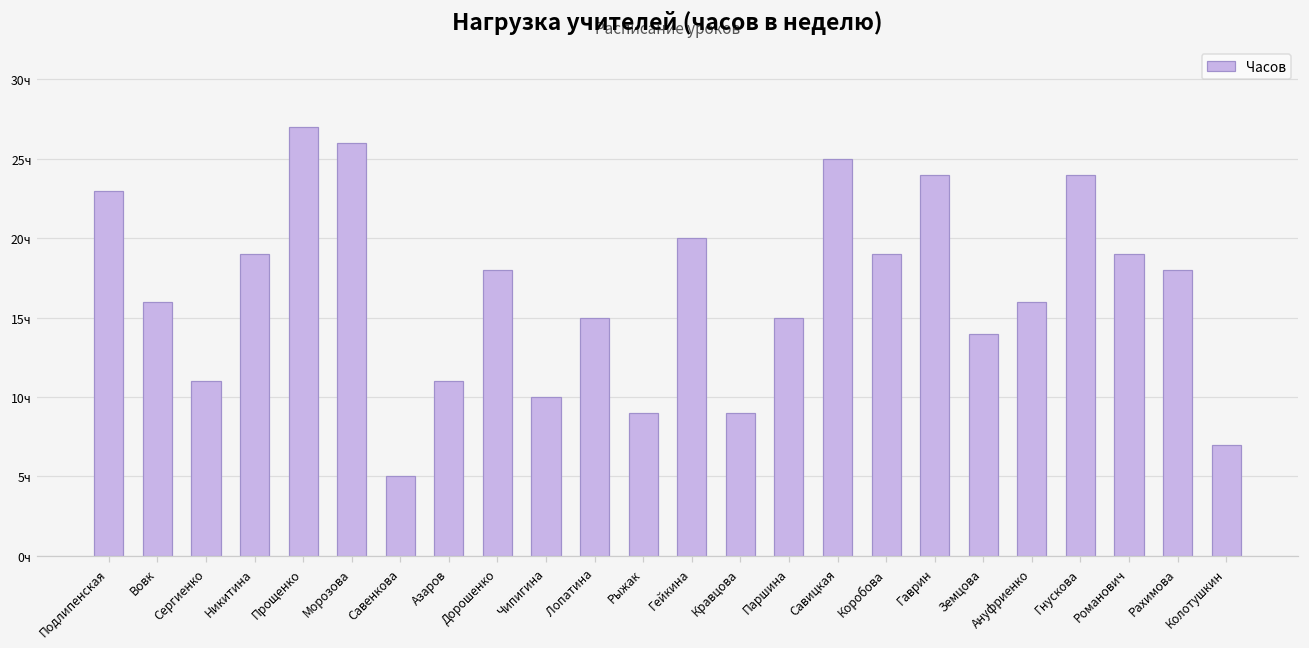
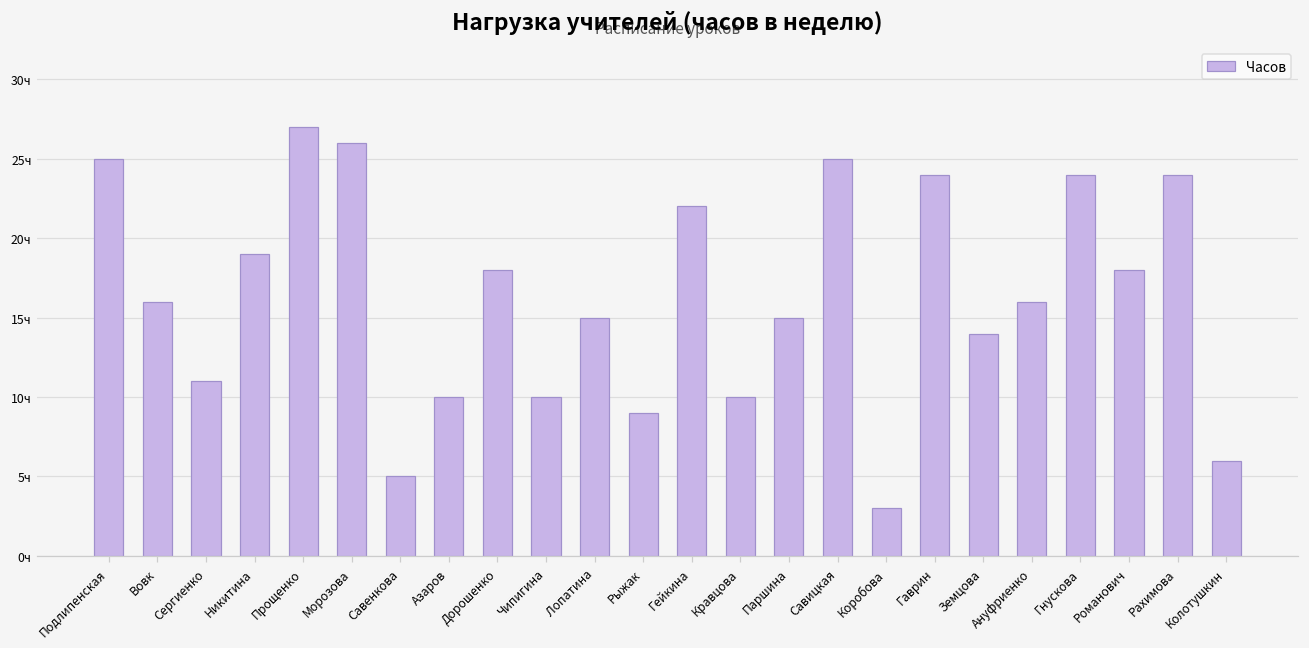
  {
-   "Подлипенская": "23ч",
+   "Подлипенская": "25ч",
    "Вовк": "16ч",
    "Сергиенко": "11ч",
    "Никитина": "19ч",
    "Прощенко": "27ч",
    "Морозова": "26ч",
    "Савенкова": "5ч",
-   "Азаров": "11ч",
+   "Азаров": "10ч",
    "Дорошенко": "18ч",
    "Чипигина": "10ч",
    "Лопатина": "15ч",
    "Рыжак": "9ч",
-   "Гейкина": "20ч",
-   "Кравцова": "9ч",
+   "Гейкина": "22ч",
+   "Кравцова": "10ч",
    "Паршина": "15ч",
    "Савицкая": "25ч",
-   "Коробова": "19ч",
+   "Коробова": "3ч",
    "Гаврин": "24ч",
    "Земцова": "14ч",
    "Ануфриенко": "16ч",
    "Гнускова": "24ч",
-   "Романович": "19ч",
-   "Рахимова": "18ч",
-   "Колотушкин": "7ч"
+   "Романович": "18ч",
+   "Рахимова": "24ч",
+   "Колотушкин": "6ч"
  }
